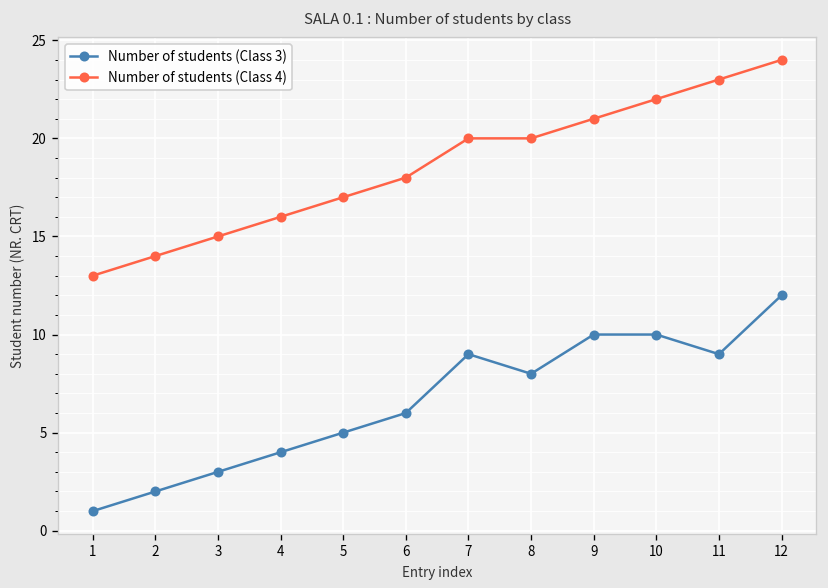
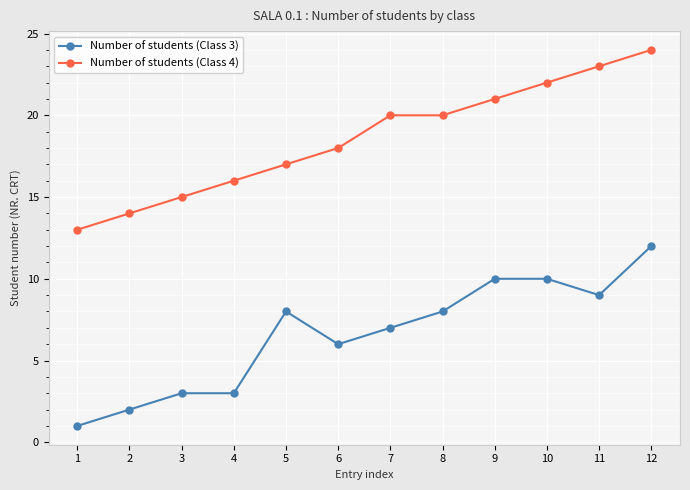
  {
    "Number of students (Class 3)": {
      "1": 1,
      "2": 2,
      "3": 3,
-     "4": 4,
-     "5": 5,
+     "4": 3,
+     "5": 8,
      "6": 6,
-     "7": 9,
+     "7": 7,
      "8": 8,
      "9": 10,
      "10": 10,
      "11": 9,
      "12": 12
    },
    "Number of students (Class 4)": {
      "1": 13,
      "2": 14,
      "3": 15,
      "4": 16,
      "5": 17,
      "6": 18,
      "7": 20,
      "8": 20,
      "9": 21,
      "10": 22,
      "11": 23,
      "12": 24
    }
  }
